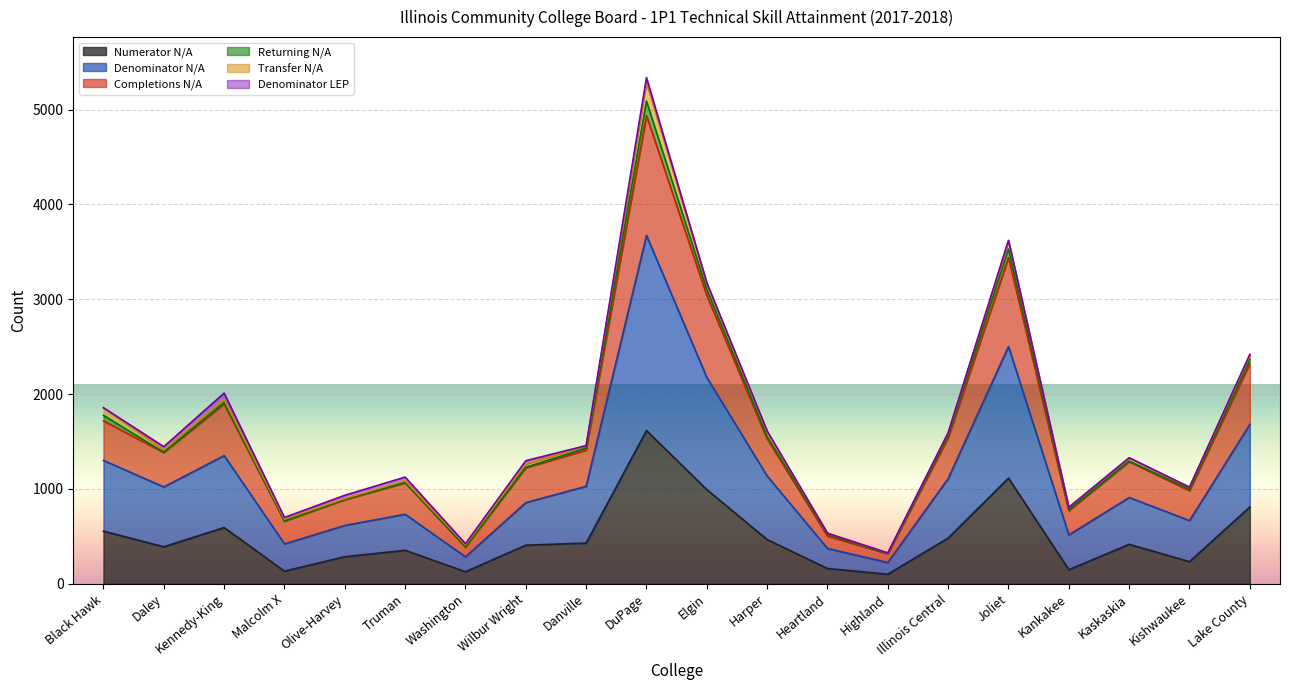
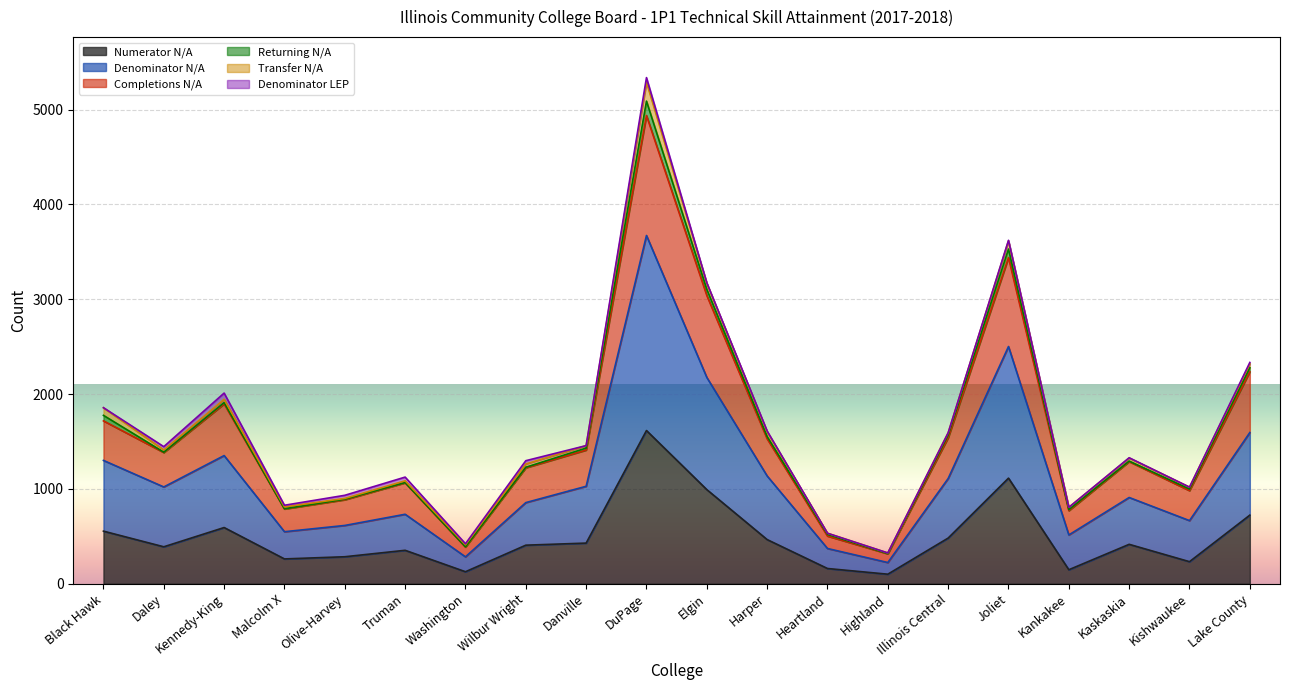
  {
    "Numerator N/A": {
      "Black Hawk": 600,
      "Daley": 400,
      "Kennedy-King": 600,
-     "Malcolm X": 100,
+     "Malcolm X": 300,
      "Olive-Harvey": 300,
      "Truman": 400,
      "Washington": 100,
      "Wilbur Wright": 400,
      "Danville": 400,
      "DuPage": 1600,
      "Elgin": 1000,
      "Harper": 500,
      "Heartland": 200,
      "Highland": 100,
      "Illinois Central": 500,
      "Joliet": 1100,
      "Kankakee": 100,
      "Kaskaskia": 400,
      "Kishwaukee": 200,
-     "Lake County": 800
+     "Lake County": 700
    },
    "Denominator N/A": {
      "Black Hawk": 700,
      "Daley": 600,
      "Kennedy-King": 800,
      "Malcolm X": 300,
      "Olive-Harvey": 300,
      "Truman": 400,
      "Washington": 200,
      "Wilbur Wright": 400,
      "Danville": 600,
      "DuPage": 2100,
      "Elgin": 1200,
      "Harper": 700,
      "Heartland": 200,
      "Highland": 100,
      "Illinois Central": 600,
      "Joliet": 1400,
      "Kankakee": 400,
      "Kaskaskia": 500,
      "Kishwaukee": 400,
      "Lake County": 900
    },
    "Completions N/A": {
      "Black Hawk": 400,
      "DuPage": 1300,
      "Elgin": 900,
      "Illinois Central": 400,
      "Joliet": 900,
      "Lake County": 600
    },
    "Returning N/A": {
      "Black Hawk": 100,
      "DuPage": 200,
      "Elgin": 100,
      "Joliet": 100,
      "Lake County": 0
    },
    "Transfer N/A": {
      "Kennedy-King": 0,
      "Wilbur Wright": 0,
      "DuPage": 200
    },
    "Denominator LEP": {
      "Daley": 0,
      "Kennedy-King": 100,
      "Olive-Harvey": 0,
      "Truman": 0,
      "Wilbur Wright": 0,
      "DuPage": 0
    }
  }
